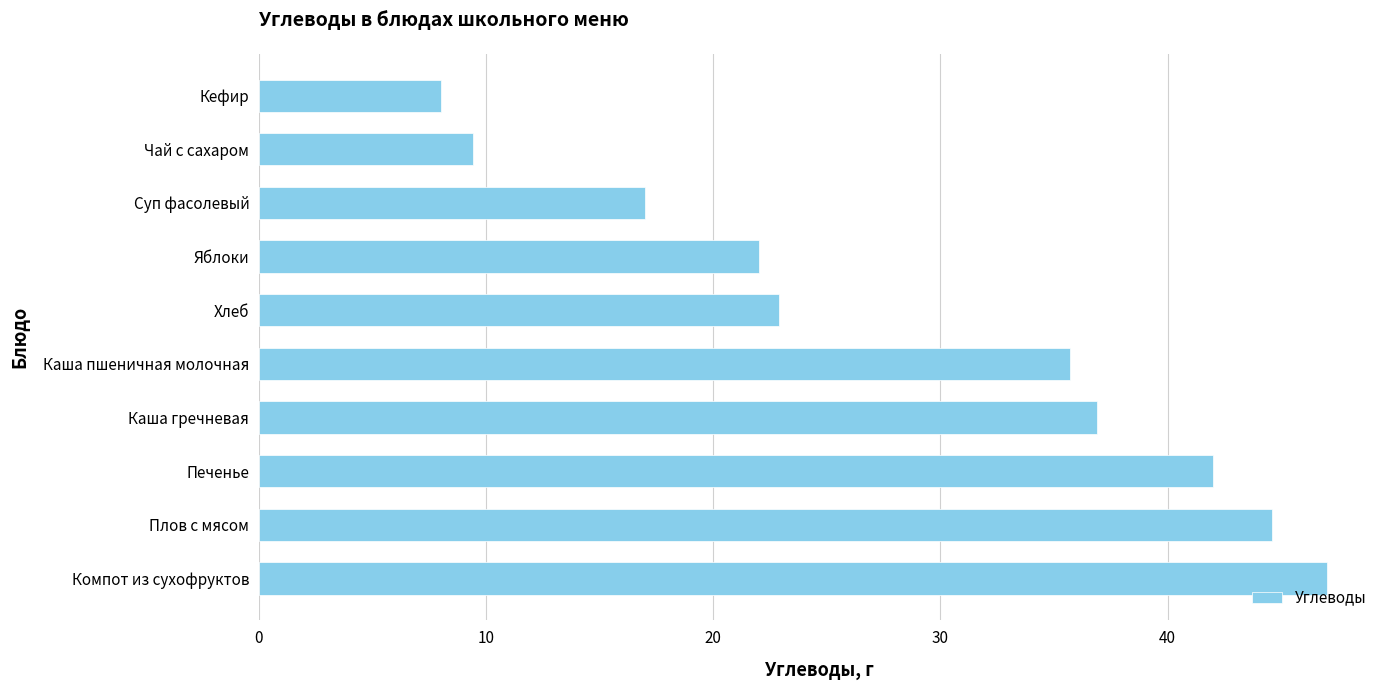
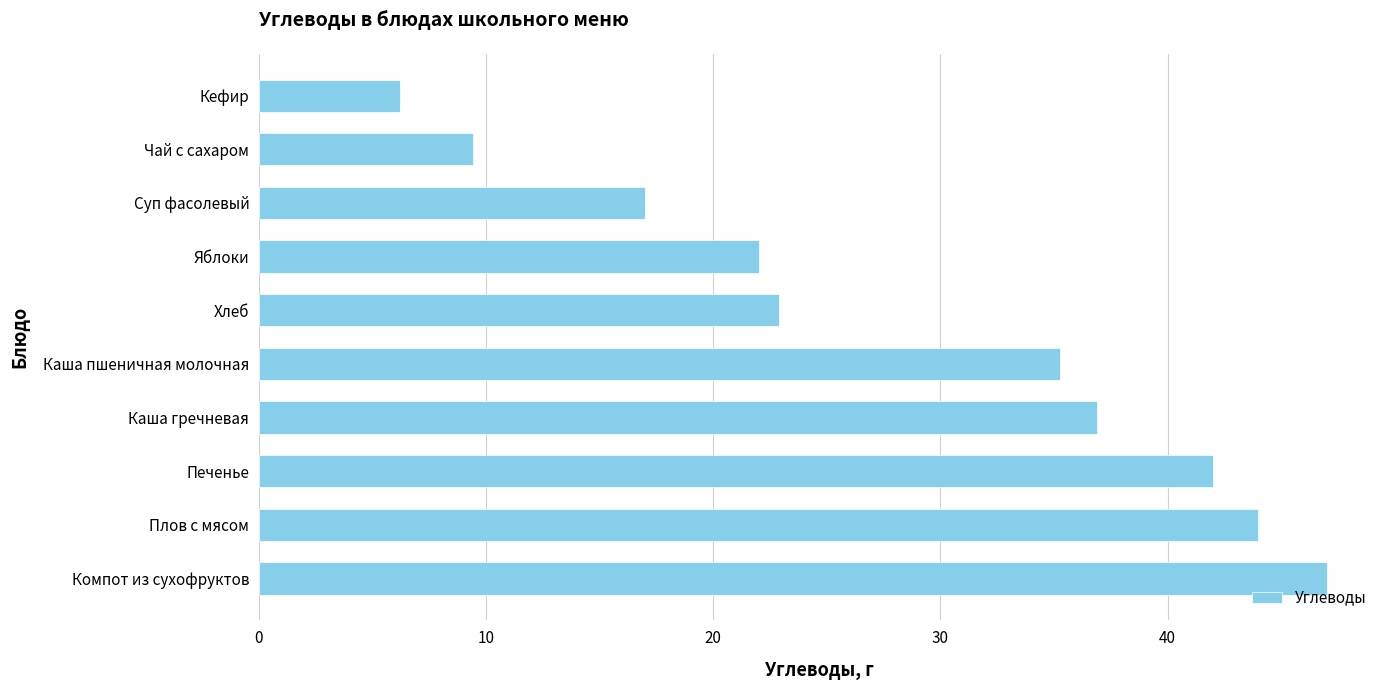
  {
-   "Кефир": 8.0,
+   "Кефир": 6.2,
    "Чай с сахаром": 9.4,
    "Суп фасолевый": 17.0,
    "Яблоки": 22.0,
    "Хлеб": 22.9,
-   "Каша пшеничная молочная": 35.7,
+   "Каша пшеничная молочная": 35.3,
    "Каша гречневая": 36.9,
    "Печенье": 42.0,
-   "Плов с мясом": 44.6,
+   "Плов с мясом": 44.0,
    "Компот из сухофруктов": 47.0
  }
